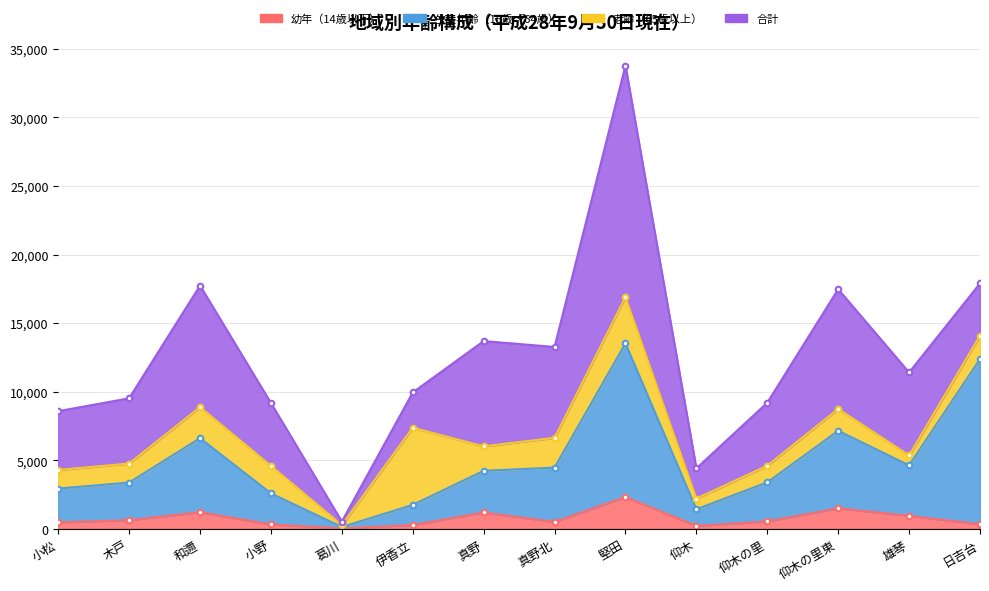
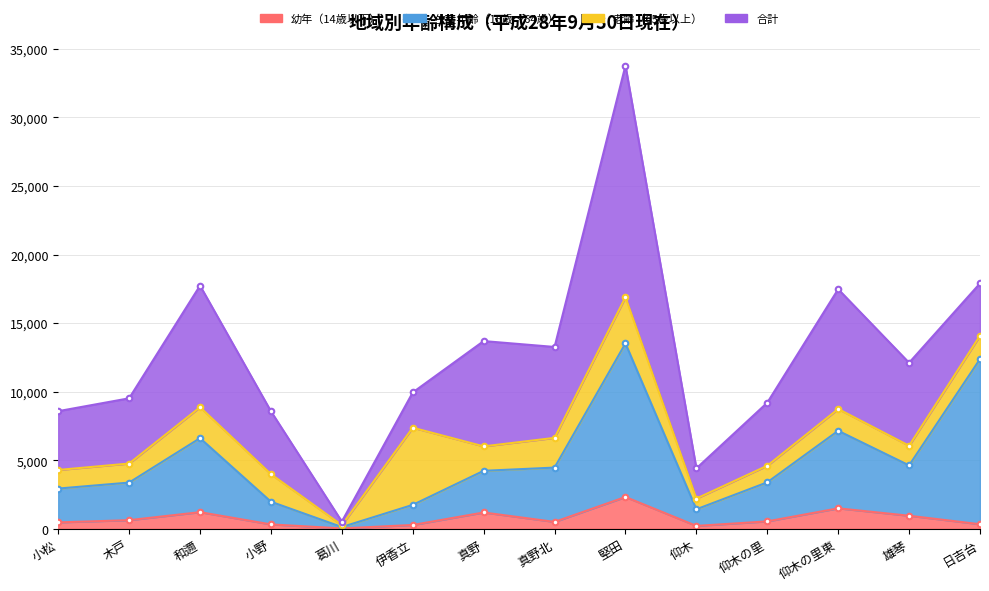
  {
    "幼年（14歳以下）": {
      "小松": "500",
      "木戸": "600",
      "和邇": "1,200",
      "小野": "300",
      "伊香立": "300",
      "真野": "1,200",
      "真野北": "500",
      "堅田": "2,300",
      "仰木": "200",
      "仰木の里": "500",
      "仰木の里東": "1,500",
      "雄琴": "1,000",
      "日吉台": "300"
    },
    "生産年齢（15歳～64歳）": {
      "小松": "2,500",
      "木戸": "2,700",
      "和邇": "5,400",
-     "小野": "2,300",
+     "小野": "1,700",
      "伊香立": "1,500",
      "真野": "3,000",
      "真野北": "4,000",
      "堅田": "11,200",
      "仰木": "1,200",
      "仰木の里": "2,800",
      "仰木の里東": "5,700",
      "雄琴": "3,700",
      "日吉台": "12,000"
    },
    "老齢（65歳以上）": {
      "小松": "1,400",
      "木戸": "1,400",
      "和邇": "2,300",
      "小野": "2,000",
      "伊香立": "5,600",
      "真野": "1,800",
      "真野北": "2,200",
      "堅田": "3,400",
      "仰木": "800",
      "仰木の里": "1,200",
      "仰木の里東": "1,600",
-     "雄琴": "700",
+     "雄琴": "1,400",
      "日吉台": "1,700"
    },
    "合計": {
      "小松": "4,300",
      "木戸": "4,800",
      "和邇": "8,900",
      "小野": "4,600",
      "葛川": "300",
      "伊香立": "2,600",
      "真野": "7,700",
      "真野北": "6,600",
      "堅田": "16,900",
      "仰木": "2,200",
      "仰木の里": "4,600",
      "仰木の里東": "8,700",
      "雄琴": "6,100",
      "日吉台": "3,800"
    }
  }
